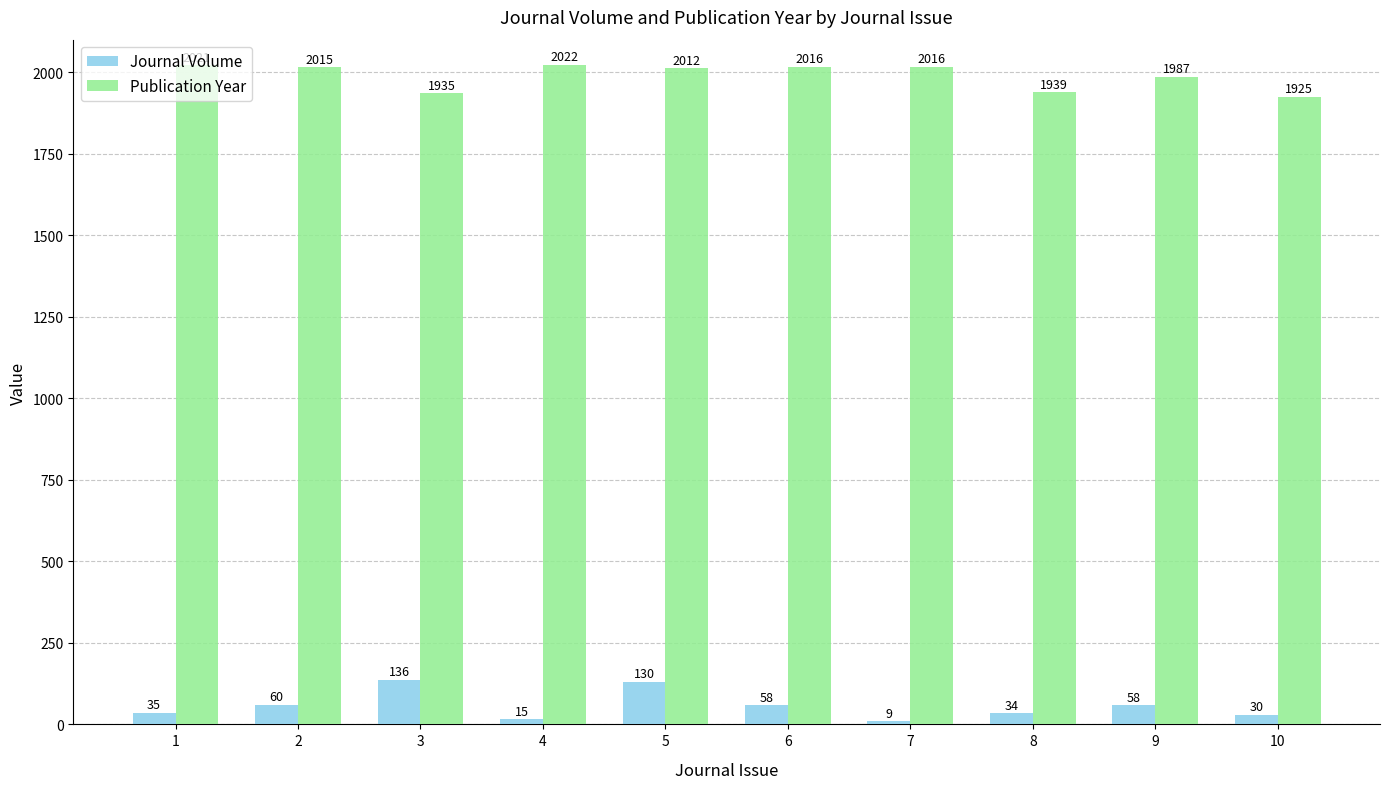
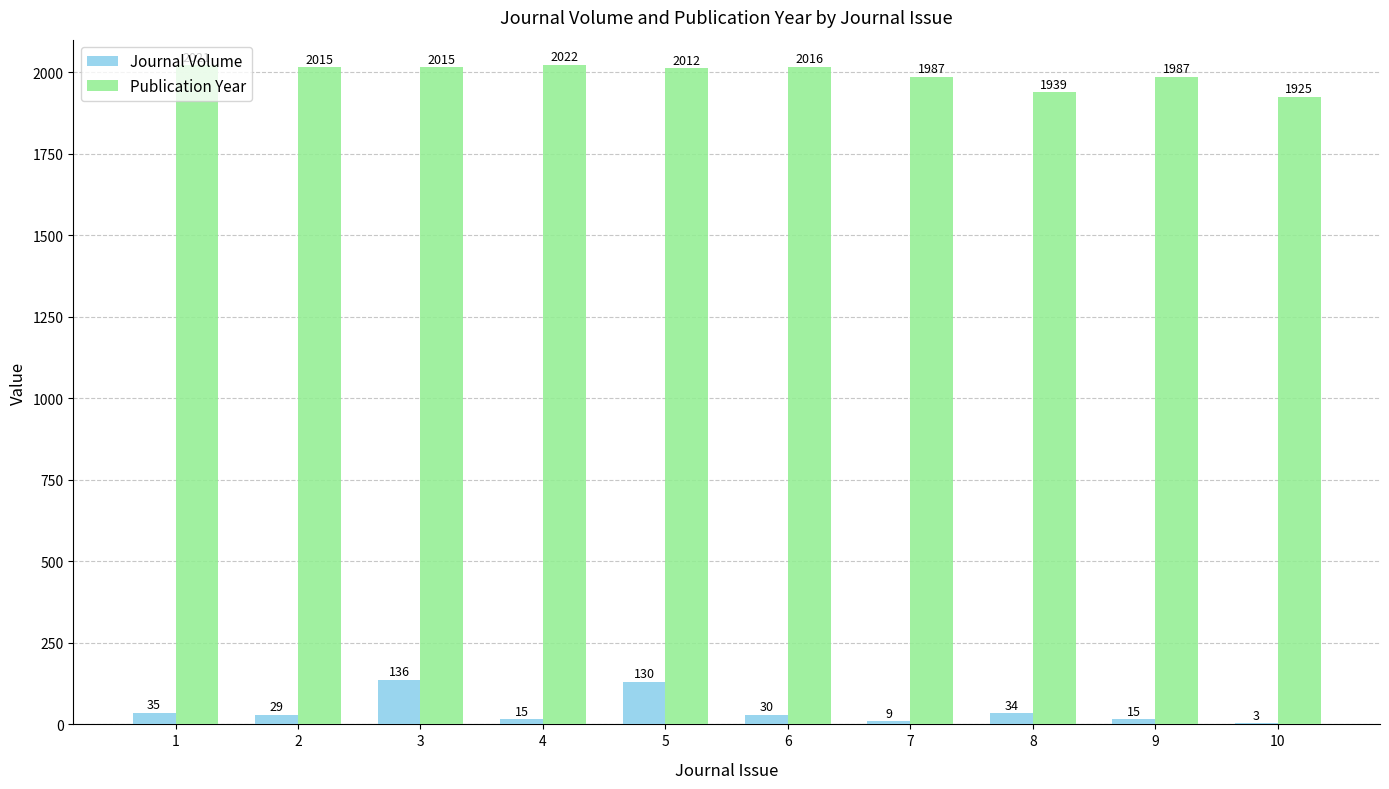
  {
    "Journal Volume": {
      "1": 35,
-     "2": 60,
+     "2": 29,
      "3": 136,
      "4": 15,
      "5": 130,
-     "6": 58,
+     "6": 30,
      "7": 9,
      "8": 34,
-     "9": 58,
-     "10": 30
+     "9": 15,
+     "10": 3
    },
    "Publication Year": {
      "2": 2015,
-     "3": 1935,
+     "3": 2015,
      "4": 2022,
      "5": 2012,
      "6": 2016,
-     "7": 2016,
+     "7": 1987,
      "8": 1939,
      "9": 1987,
      "10": 1925
    }
  }
